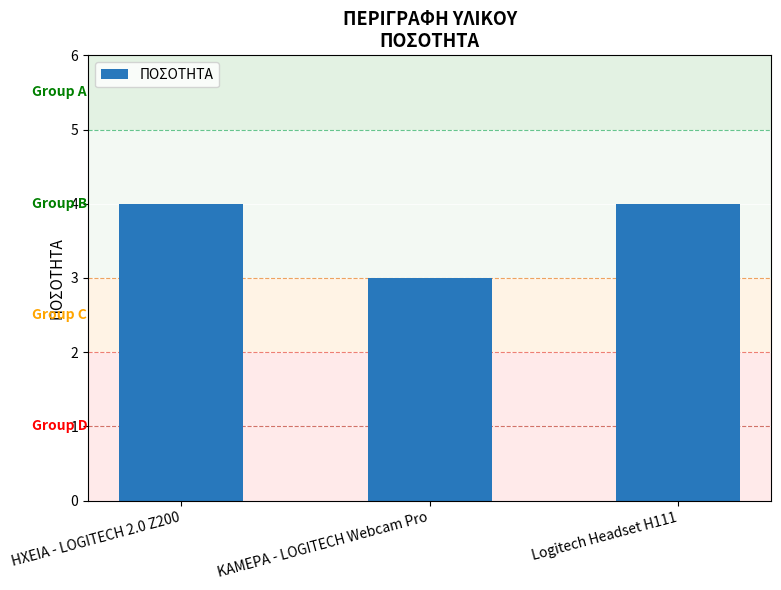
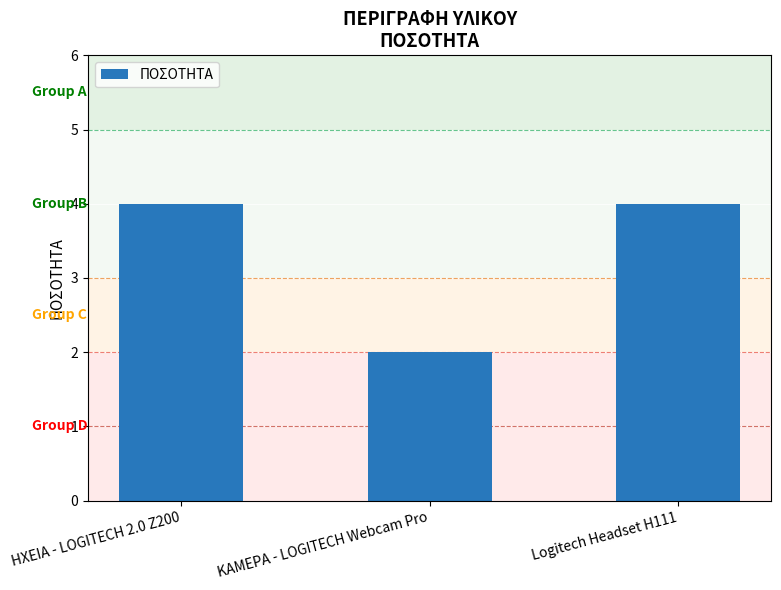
  {
    "ΗΧΕΙΑ - LOGITECH 2.0 Z200": 4,
-   "ΚΑΜΕΡΑ - LOGITECH Webcam Pro": 3,
+   "ΚΑΜΕΡΑ - LOGITECH Webcam Pro": 2,
    "Logitech Headset H111": 4
  }
